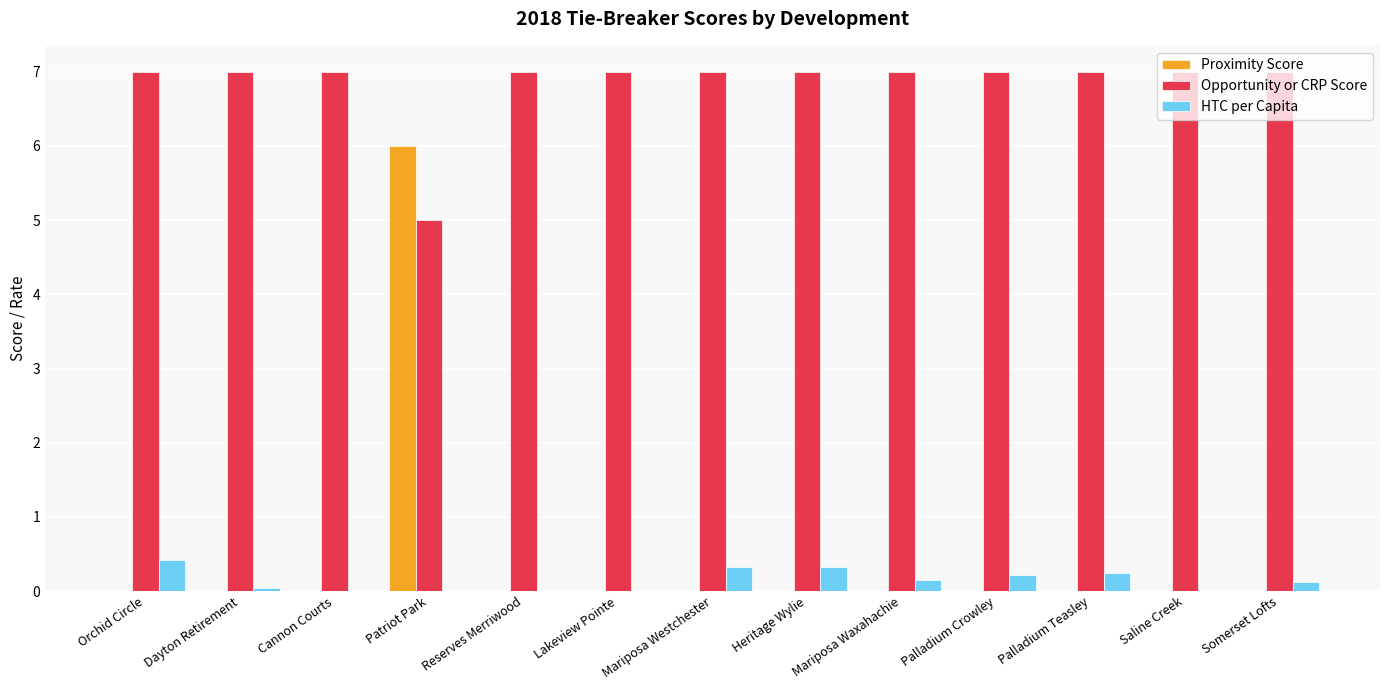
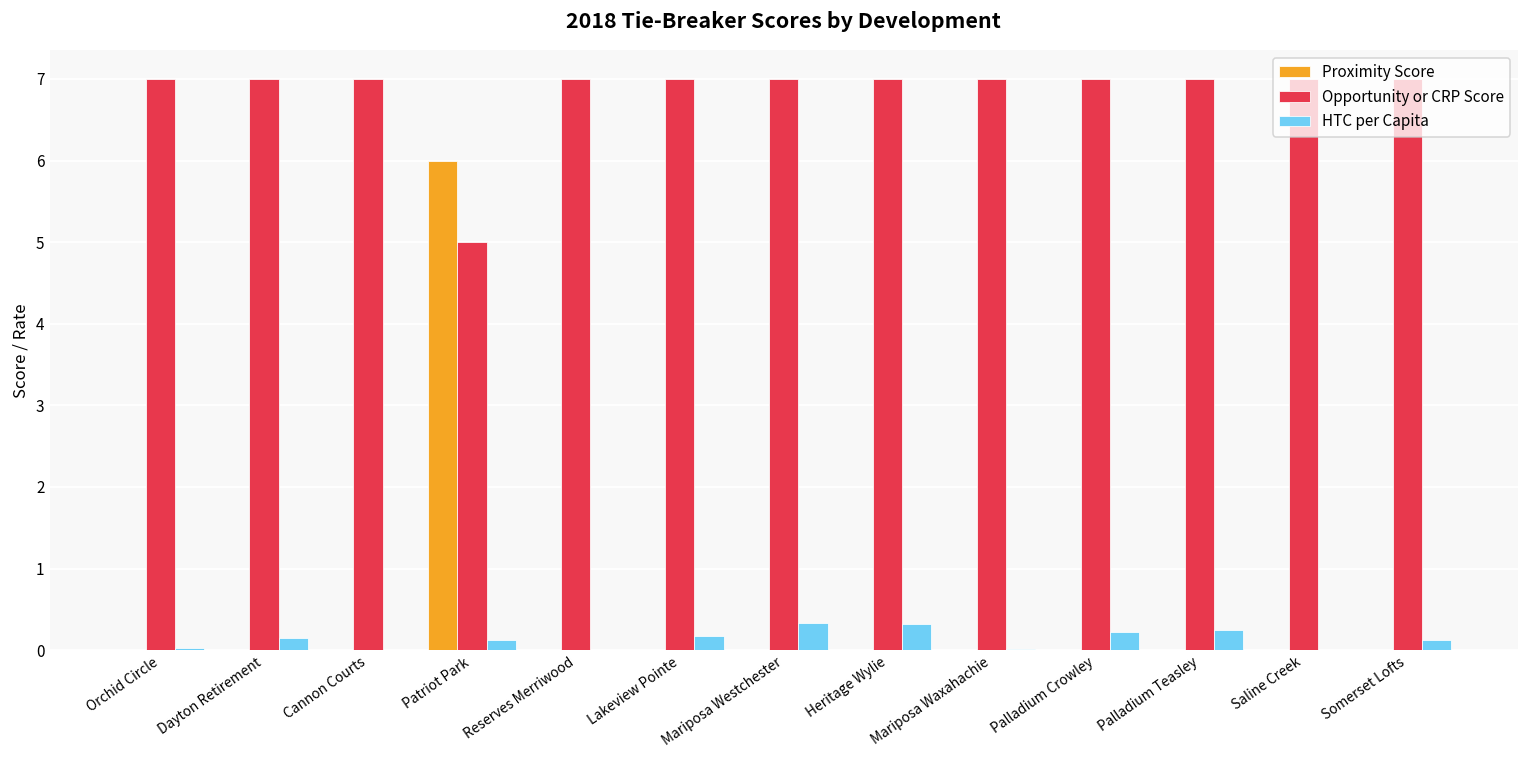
  {
    "Proximity Score": {
      "Orchid Circle": 0.0,
      "Dayton Retirement": 0.0,
      "Cannon Courts": 0.0,
      "Patriot Park": 6.0,
      "Reserves Merriwood": 0.0,
      "Lakeview Pointe": 0.0,
      "Mariposa Westchester": 0.0,
      "Heritage Wylie": 0.0,
      "Mariposa Waxahachie": 0.0,
      "Palladium Crowley": 0.0,
      "Palladium Teasley": 0.0,
      "Saline Creek": 0.0,
      "Somerset Lofts": 0.0
    },
    "Opportunity or CRP Score": {
      "Orchid Circle": 7.0,
      "Dayton Retirement": 7.0,
      "Cannon Courts": 7.0,
      "Patriot Park": 5.0,
      "Reserves Merriwood": 7.0,
      "Lakeview Pointe": 7.0,
      "Mariposa Westchester": 7.0,
      "Heritage Wylie": 7.0,
      "Mariposa Waxahachie": 7.0,
      "Palladium Crowley": 7.0,
      "Palladium Teasley": 7.0
    },
    "HTC per Capita": {
-     "Orchid Circle": 0.4,
-     "Dayton Retirement": 0.0,
+     "Orchid Circle": 0.0,
+     "Dayton Retirement": 0.2,
      "Cannon Courts": 0.0,
-     "Patriot Park": 0.0,
-     "Lakeview Pointe": 0.0,
+     "Patriot Park": 0.1,
+     "Lakeview Pointe": 0.2,
      "Mariposa Westchester": 0.3,
      "Heritage Wylie": 0.3,
-     "Mariposa Waxahachie": 0.1,
+     "Mariposa Waxahachie": 0.0,
      "Palladium Crowley": 0.2,
      "Palladium Teasley": 0.2,
      "Saline Creek": 0.0,
      "Somerset Lofts": 0.1
    }
  }
